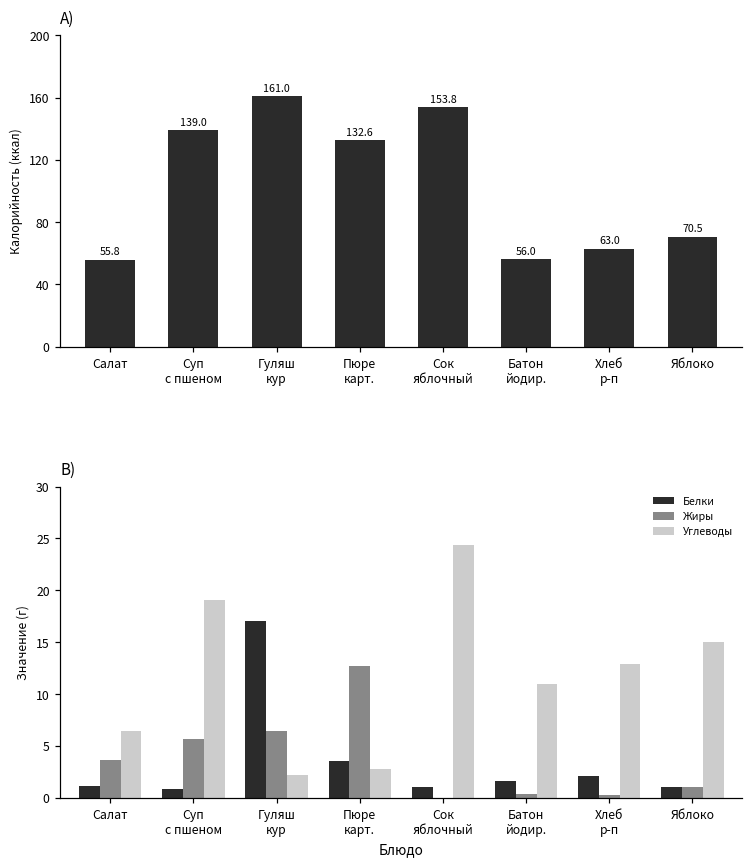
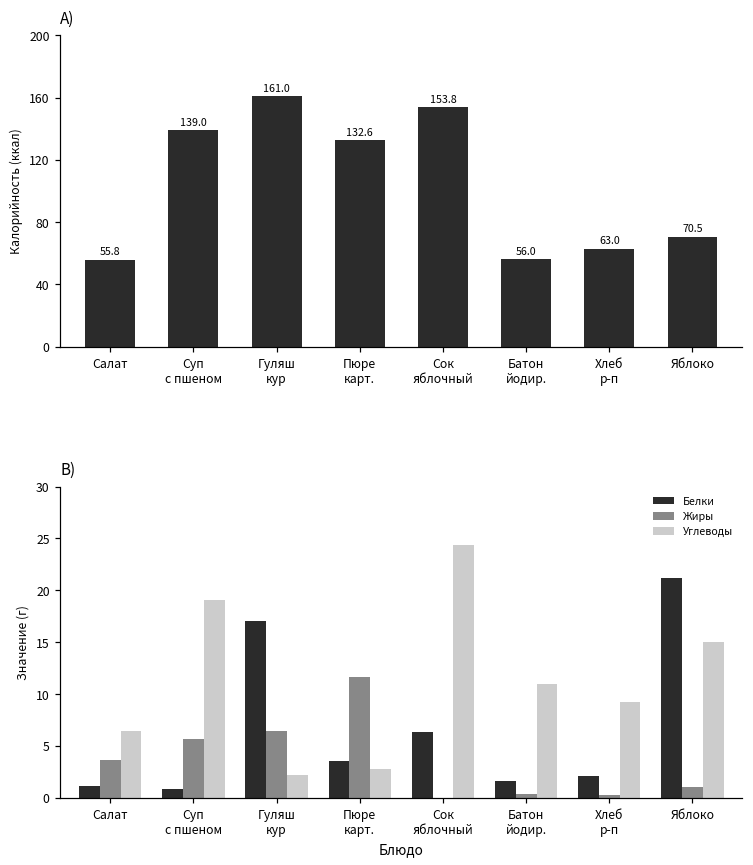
  {
    "A)": {
      "Салат": 55.8,
      "Суп с пшеном": 139.0,
      "Гуляш кур": 161.0,
      "Пюре карт.": 132.6,
      "Сок яблочный": 153.8,
      "Батон йодир.": 56.0,
      "Хлеб р-п": 63.0,
      "Яблоко": 70.5
    },
    "B)": {
      "Белки": {
        "Салат": 1,
        "Суп с пшеном": 1,
        "Гуляш кур": 17,
        "Пюре карт.": 4,
-       "Сок яблочный": 1,
+       "Сок яблочный": 6,
        "Батон йодир.": 2,
        "Хлеб р-п": 2,
-       "Яблоко": 1
+       "Яблоко": 21
      },
      "Жиры": {
        "Салат": 4,
        "Суп с пшеном": 6,
        "Гуляш кур": 6,
-       "Пюре карт.": 13,
+       "Пюре карт.": 12,
        "Сок яблочный": 0,
        "Батон йодир.": 0,
        "Хлеб р-п": 0,
        "Яблоко": 1
      },
      "Углеводы": {
        "Салат": 6,
        "Суп с пшеном": 19,
        "Гуляш кур": 2,
        "Пюре карт.": 3,
        "Сок яблочный": 24,
        "Батон йодир.": 11,
-       "Хлеб р-п": 13,
+       "Хлеб р-п": 9,
        "Яблоко": 15
      }
    }
  }
